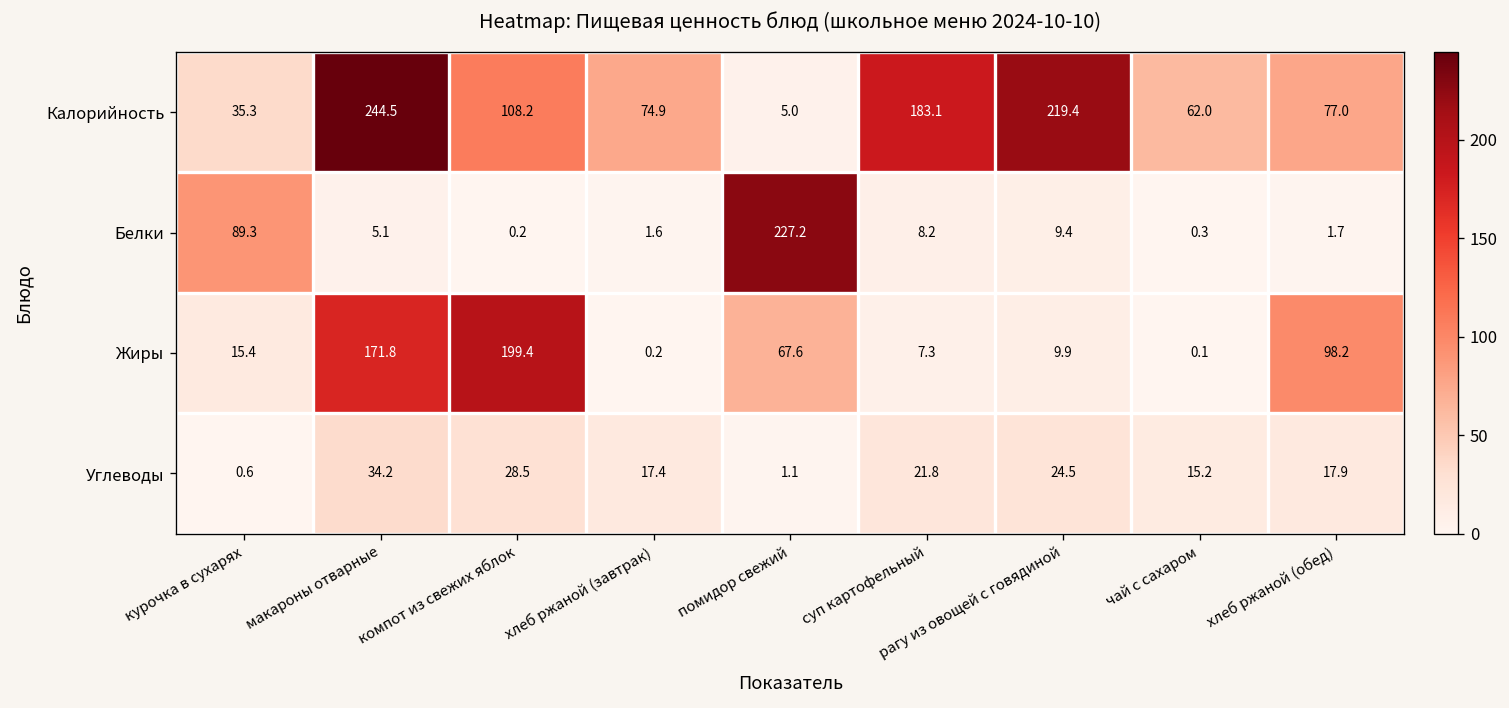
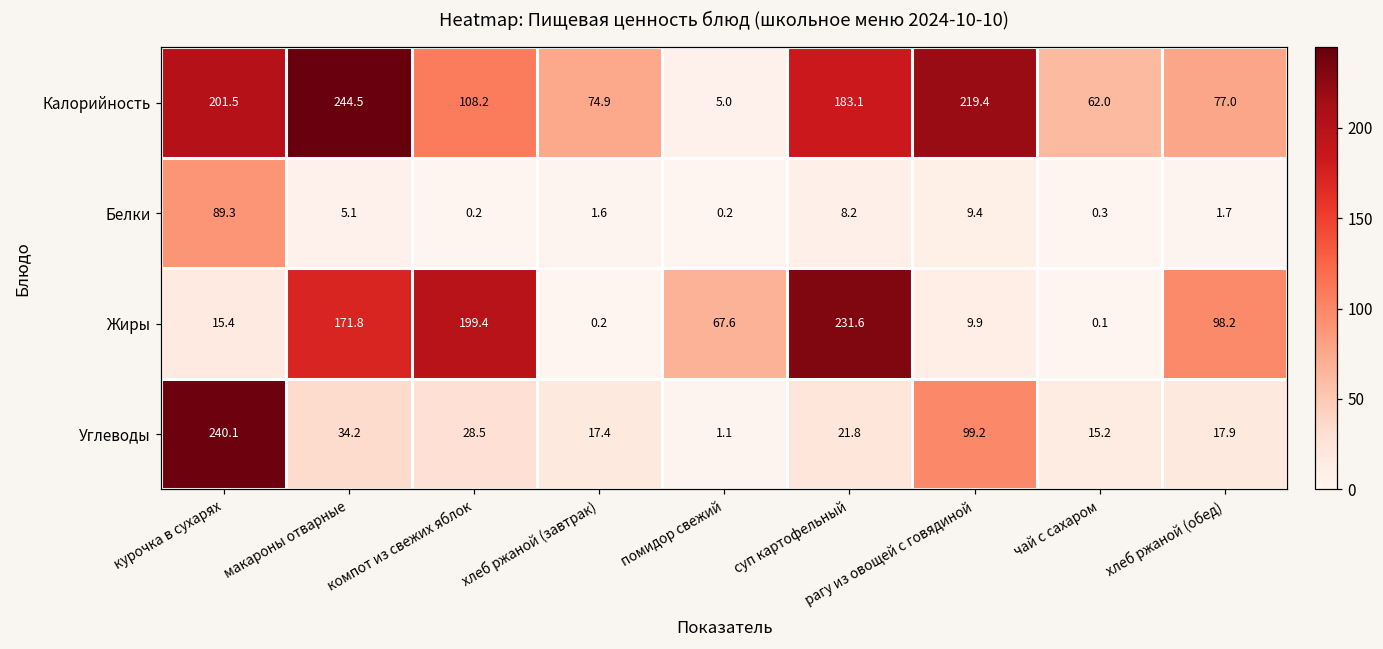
  {
    "Калорийность": {
-     "курочка в сухарях": 35.3,
+     "курочка в сухарях": 201.5,
      "макароны отварные": 244.5,
      "компот из свежих яблок": 108.2,
      "хлеб ржаной (завтрак)": 74.9,
      "помидор свежий": 5.0,
      "суп картофельный": 183.1,
      "рагу из овощей с говядиной": 219.4,
      "чай с сахаром": 62.0,
      "хлеб ржаной (обед)": 77.0
    },
    "Белки": {
      "курочка в сухарях": 89.3,
      "макароны отварные": 5.1,
      "компот из свежих яблок": 0.2,
      "хлеб ржаной (завтрак)": 1.6,
-     "помидор свежий": 227.2,
+     "помидор свежий": 0.2,
      "суп картофельный": 8.2,
      "рагу из овощей с говядиной": 9.4,
      "чай с сахаром": 0.3,
      "хлеб ржаной (обед)": 1.7
    },
    "Жиры": {
      "курочка в сухарях": 15.4,
      "макароны отварные": 171.8,
      "компот из свежих яблок": 199.4,
      "хлеб ржаной (завтрак)": 0.2,
      "помидор свежий": 67.6,
-     "суп картофельный": 7.3,
+     "суп картофельный": 231.6,
      "рагу из овощей с говядиной": 9.9,
      "чай с сахаром": 0.1,
      "хлеб ржаной (обед)": 98.2
    },
    "Углеводы": {
-     "курочка в сухарях": 0.6,
+     "курочка в сухарях": 240.1,
      "макароны отварные": 34.2,
      "компот из свежих яблок": 28.5,
      "хлеб ржаной (завтрак)": 17.4,
      "помидор свежий": 1.1,
      "суп картофельный": 21.8,
-     "рагу из овощей с говядиной": 24.5,
+     "рагу из овощей с говядиной": 99.2,
      "чай с сахаром": 15.2,
      "хлеб ржаной (обед)": 17.9
    }
  }
